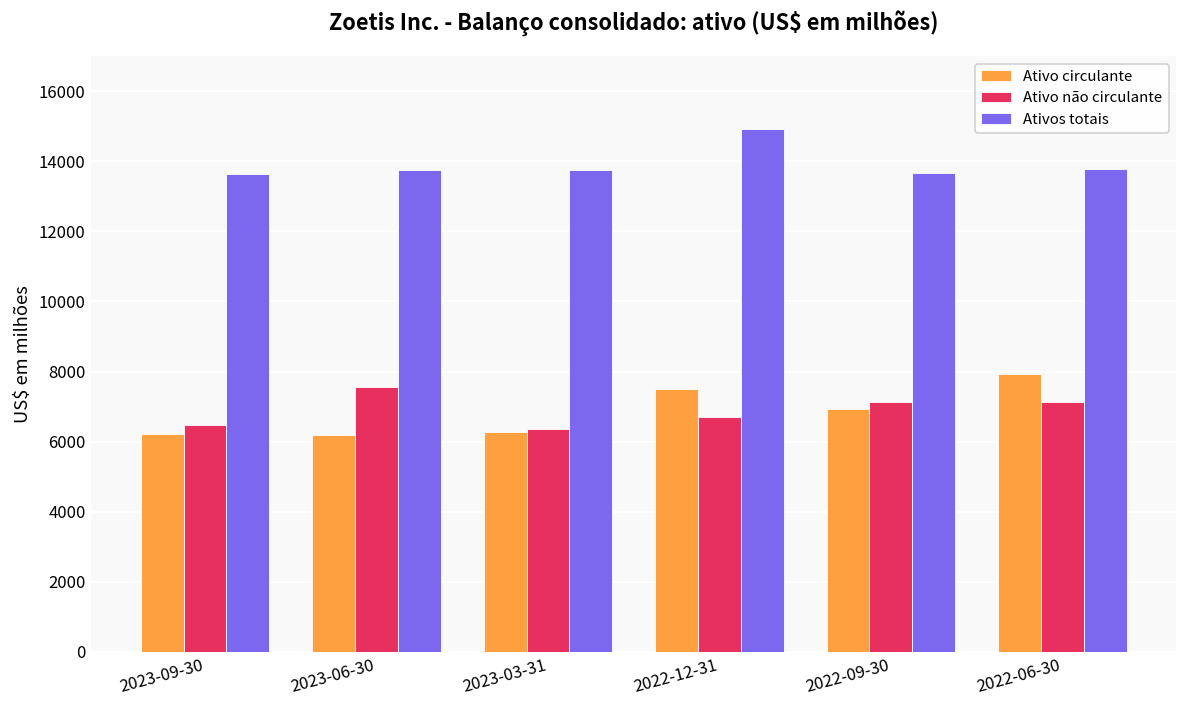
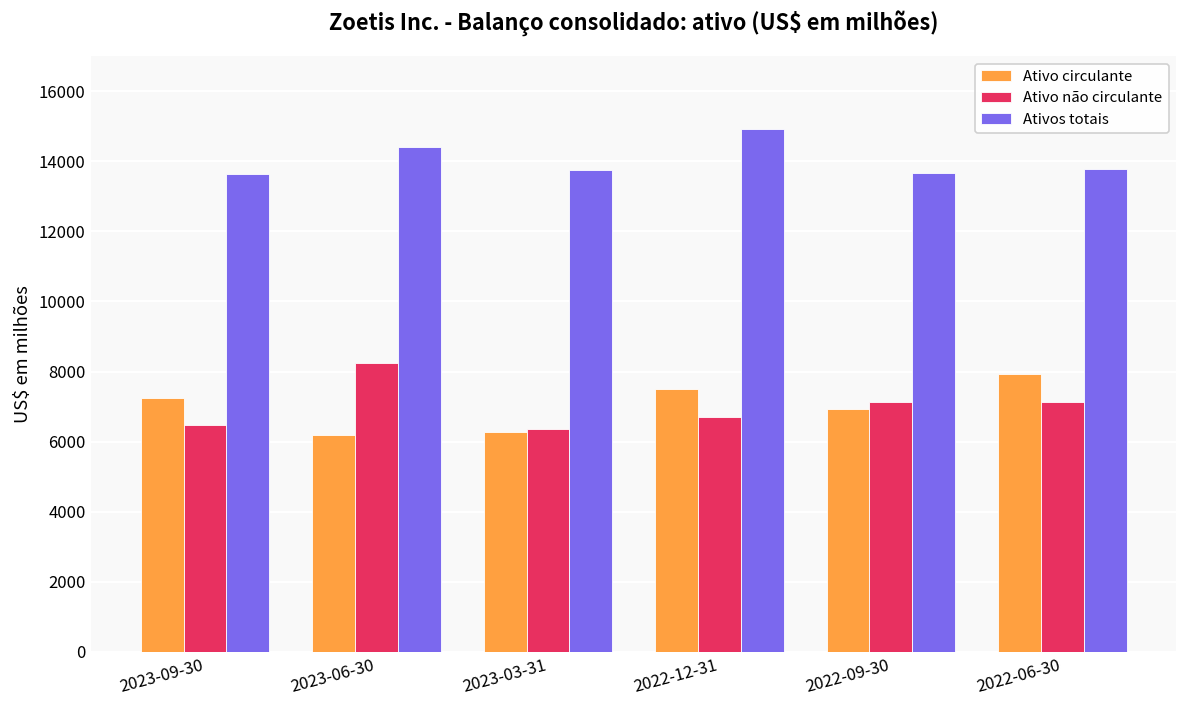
  {
    "Ativo circulante": {
-     "2023-09-30": 6200,
+     "2023-09-30": 7200,
      "2023-06-30": 6200,
      "2023-03-31": 6300,
      "2022-12-31": 7500,
      "2022-09-30": 6900,
      "2022-06-30": 7900
    },
    "Ativo não circulante": {
      "2023-09-30": 6500,
-     "2023-06-30": 7600,
+     "2023-06-30": 8300,
      "2023-03-31": 6400,
      "2022-12-31": 6700,
      "2022-09-30": 7100,
      "2022-06-30": 7100
    },
    "Ativos totais": {
      "2023-09-30": 13600,
-     "2023-06-30": 13700,
+     "2023-06-30": 14400,
      "2023-03-31": 13800,
      "2022-12-31": 14900,
      "2022-09-30": 13700,
      "2022-06-30": 13800
    }
  }
